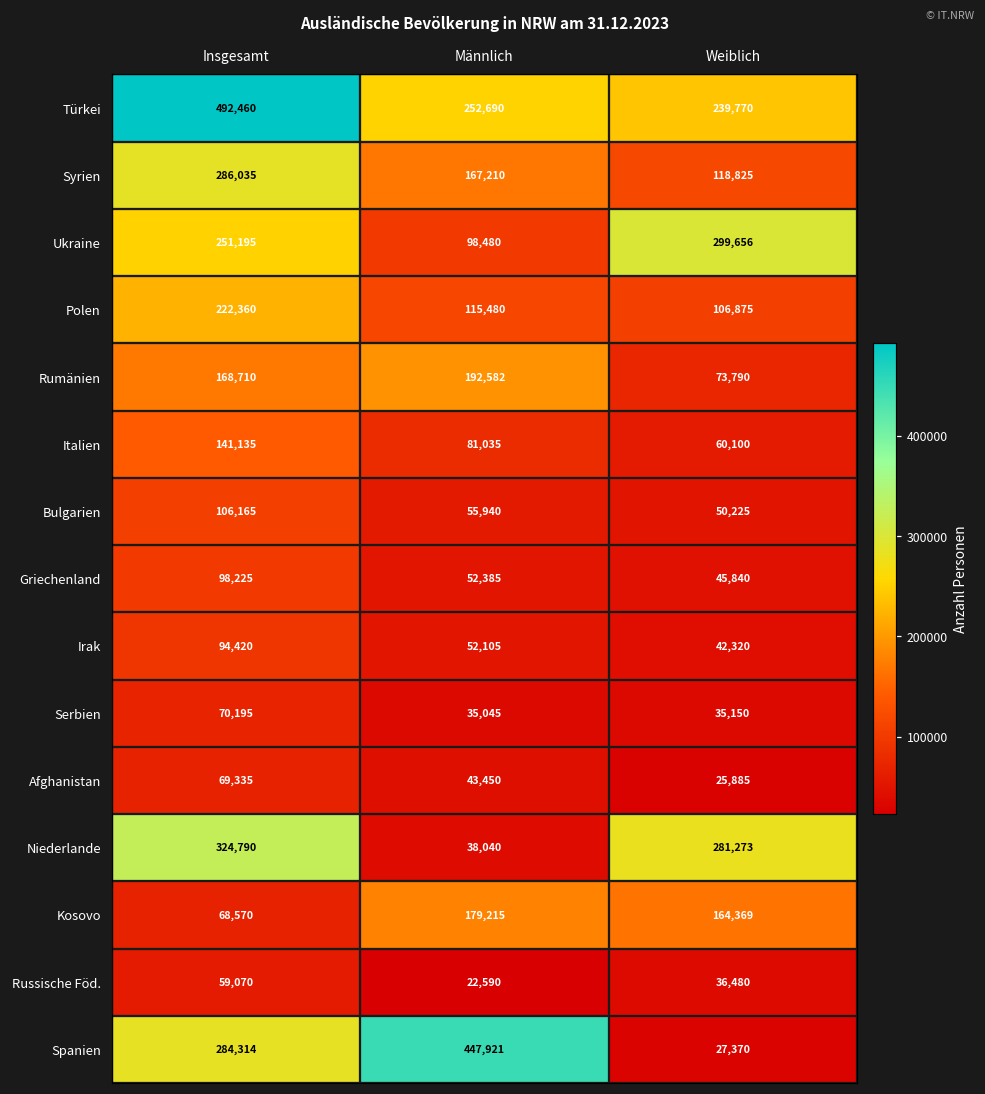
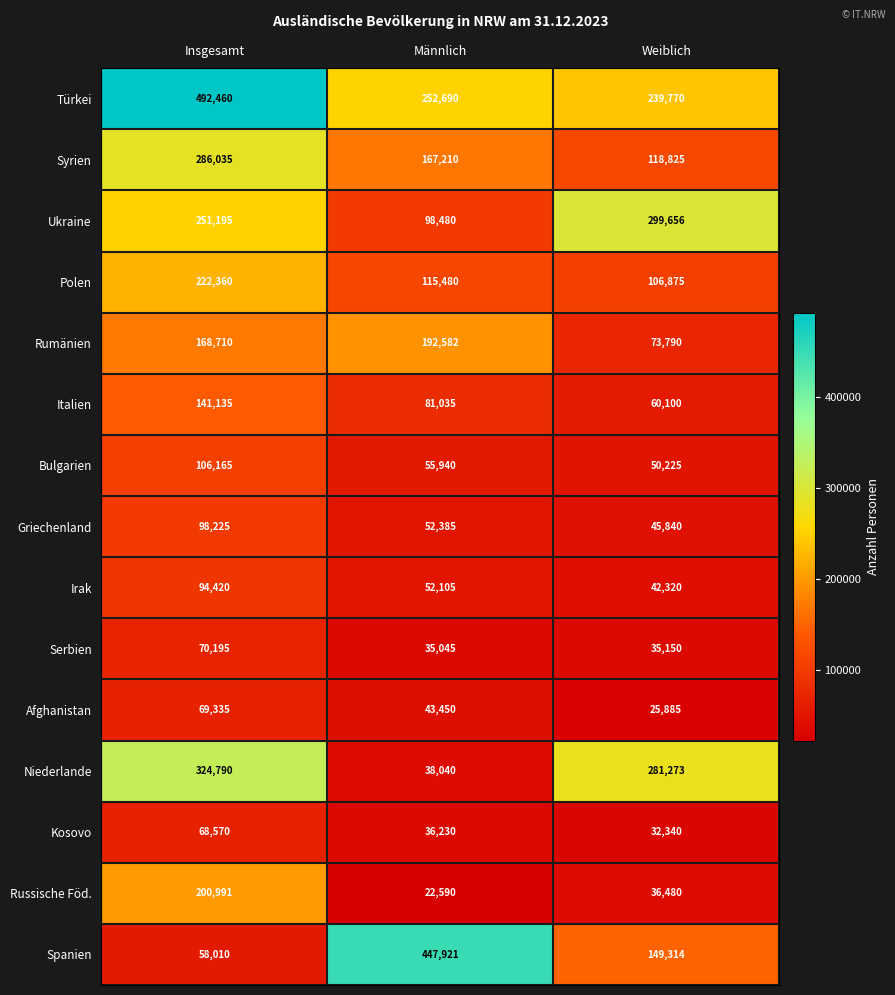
  {
    "Türkei": {
      "Insgesamt": "492,460",
      "Männlich": "252,690",
      "Weiblich": "239,770"
    },
    "Syrien": {
      "Insgesamt": "286,035",
      "Männlich": "167,210",
      "Weiblich": "118,825"
    },
    "Ukraine": {
      "Insgesamt": "251,195",
      "Männlich": "98,480",
      "Weiblich": "299,656"
    },
    "Polen": {
      "Insgesamt": "222,360",
      "Männlich": "115,480",
      "Weiblich": "106,875"
    },
    "Rumänien": {
      "Insgesamt": "168,710",
      "Männlich": "192,582",
      "Weiblich": "73,790"
    },
    "Italien": {
      "Insgesamt": "141,135",
      "Männlich": "81,035",
      "Weiblich": "60,100"
    },
    "Bulgarien": {
      "Insgesamt": "106,165",
      "Männlich": "55,940",
      "Weiblich": "50,225"
    },
    "Griechenland": {
      "Insgesamt": "98,225",
      "Männlich": "52,385",
      "Weiblich": "45,840"
    },
    "Irak": {
      "Insgesamt": "94,420",
      "Männlich": "52,105",
      "Weiblich": "42,320"
    },
    "Serbien": {
      "Insgesamt": "70,195",
      "Männlich": "35,045",
      "Weiblich": "35,150"
    },
    "Afghanistan": {
      "Insgesamt": "69,335",
      "Männlich": "43,450",
      "Weiblich": "25,885"
    },
    "Niederlande": {
      "Insgesamt": "324,790",
      "Männlich": "38,040",
      "Weiblich": "281,273"
    },
    "Kosovo": {
      "Insgesamt": "68,570",
-     "Männlich": "179,215",
-     "Weiblich": "164,369"
+     "Männlich": "36,230",
+     "Weiblich": "32,340"
    },
    "Russische Föd.": {
-     "Insgesamt": "59,070",
+     "Insgesamt": "200,991",
      "Männlich": "22,590",
      "Weiblich": "36,480"
    },
    "Spanien": {
-     "Insgesamt": "284,314",
+     "Insgesamt": "58,010",
      "Männlich": "447,921",
-     "Weiblich": "27,370"
+     "Weiblich": "149,314"
    }
  }
